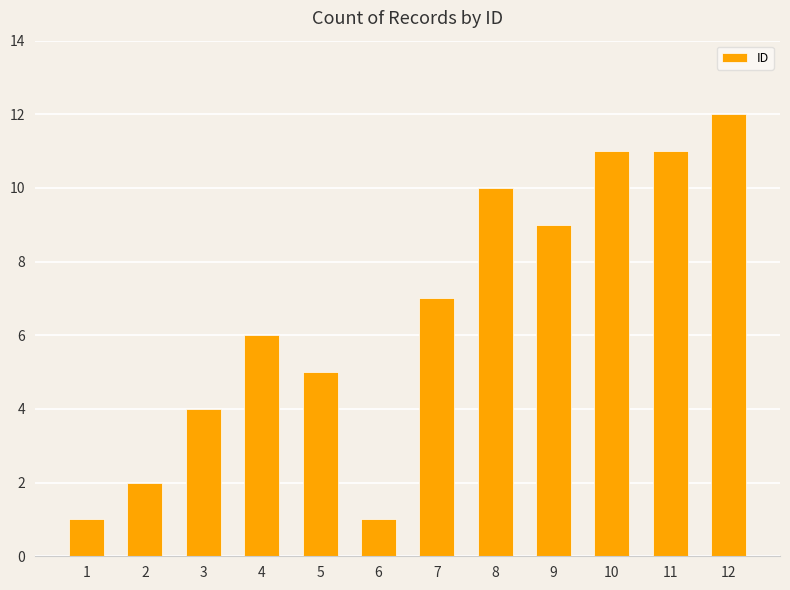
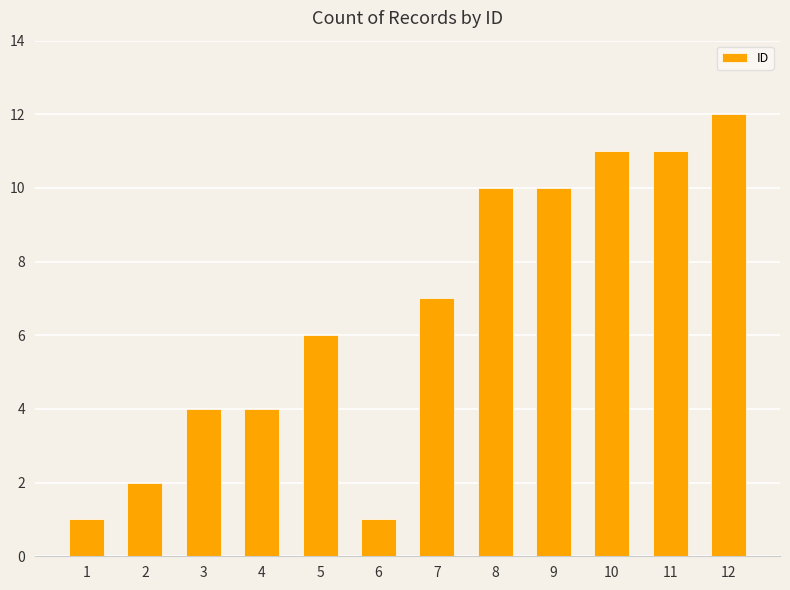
  {
    "1": 1,
    "2": 2,
    "3": 4,
-   "4": 6,
-   "5": 5,
+   "4": 4,
+   "5": 6,
    "6": 1,
    "7": 7,
    "8": 10,
-   "9": 9,
+   "9": 10,
    "10": 11,
    "11": 11,
    "12": 12
  }
